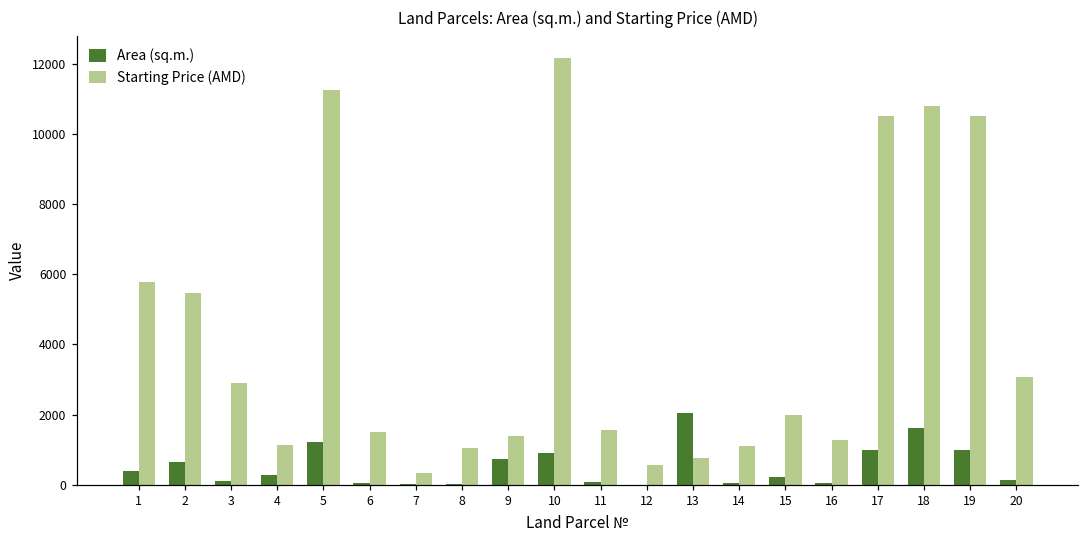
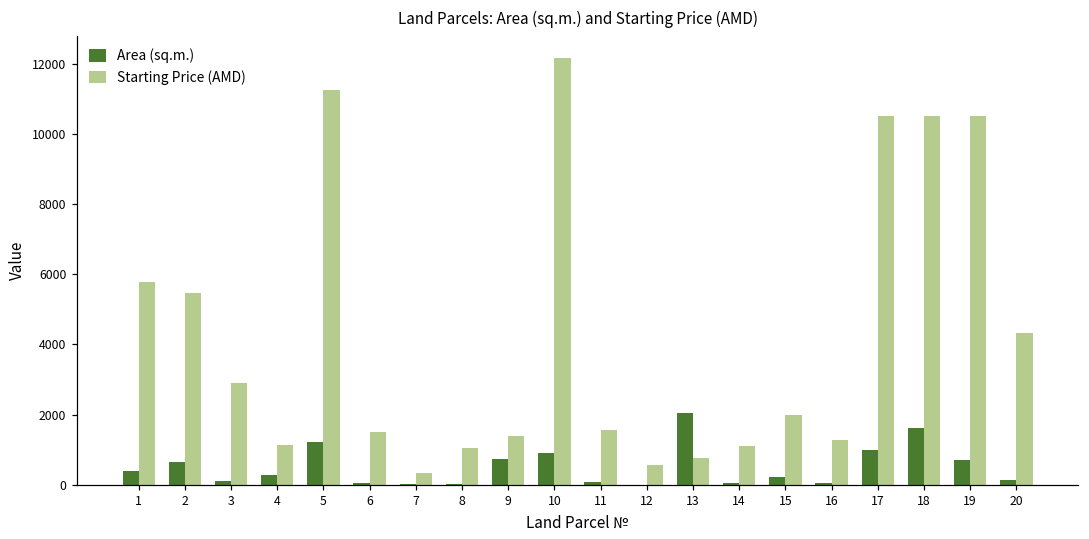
  {
    "Area (sq.m.)": {
      "1": 400,
      "2": 700,
      "3": 100,
      "4": 300,
      "5": 1200,
      "9": 700,
      "10": 900,
      "13": 2100,
      "15": 200,
      "17": 1000,
      "18": 1600,
-     "19": 1000,
+     "19": 700,
      "20": 100
    },
    "Starting Price (AMD)": {
      "1": 5800,
      "2": 5500,
      "3": 2900,
      "4": 1100,
      "5": 11300,
      "6": 1500,
      "7": 300,
      "8": 1000,
      "9": 1400,
      "10": 12200,
      "11": 1600,
      "12": 600,
      "13": 800,
      "14": 1100,
      "15": 2000,
      "16": 1300,
      "17": 10500,
-     "18": 10800,
+     "18": 10500,
      "19": 10500,
-     "20": 3100
+     "20": 4300
    }
  }
